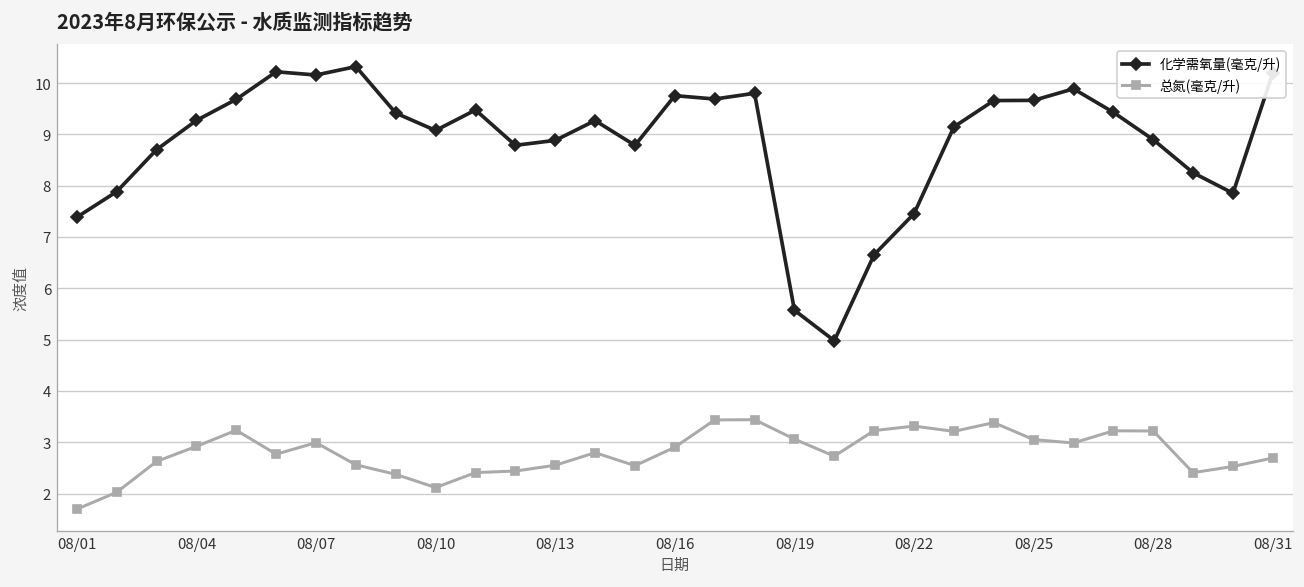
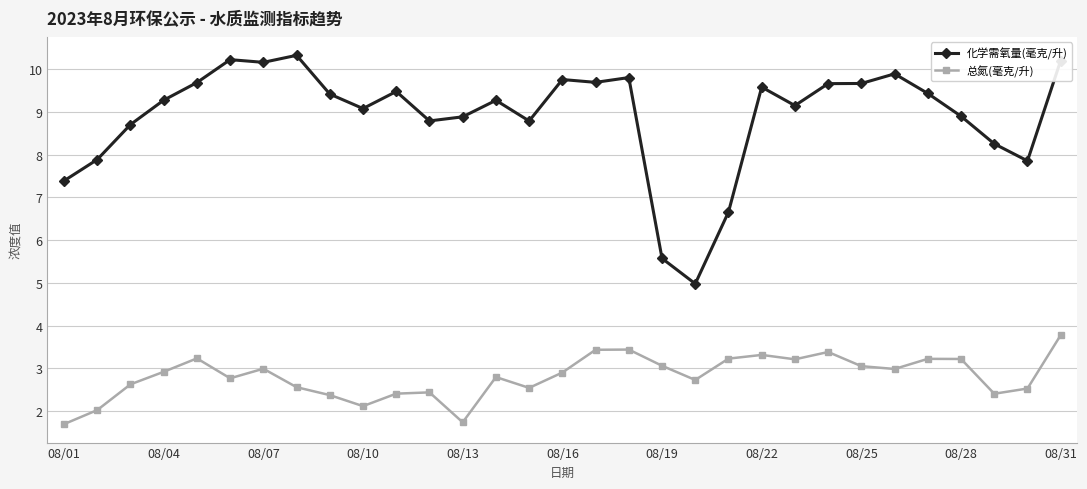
  {
    "化学需氧量(毫克/升)": {
      "08/01": 7.4,
      "08/04": 9.3,
      "08/07": 10.2,
      "08/10": 9.1,
      "08/13": 8.9,
      "08/16": 9.8,
      "08/19": 5.6,
-     "08/22": 7.5,
+     "08/22": 9.6,
      "08/25": 9.7,
      "08/28": 8.9
    },
    "总氮(毫克/升)": {
      "08/01": 1.7,
      "08/04": 2.9,
      "08/07": 3.0,
      "08/10": 2.1,
-     "08/13": 2.6,
+     "08/13": 1.7,
      "08/16": 2.9,
      "08/19": 3.1,
      "08/22": 3.3,
      "08/25": 3.1,
      "08/28": 3.2,
-     "08/31": 2.7
+     "08/31": 3.8
    }
  }
